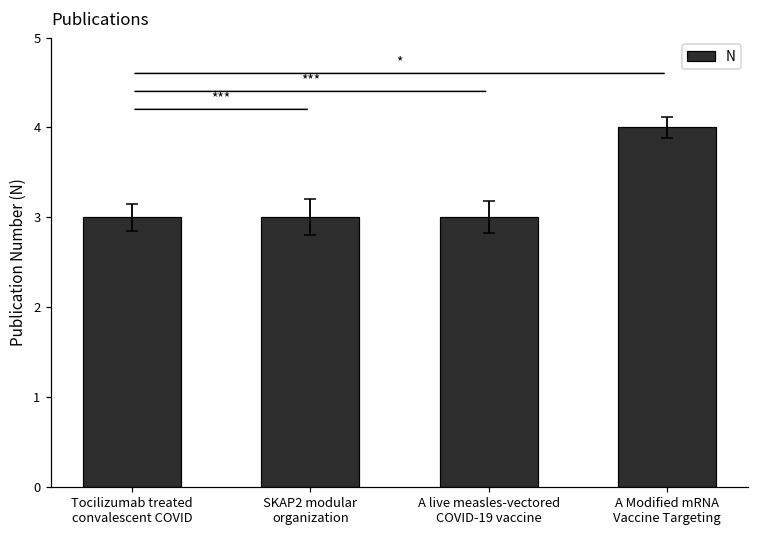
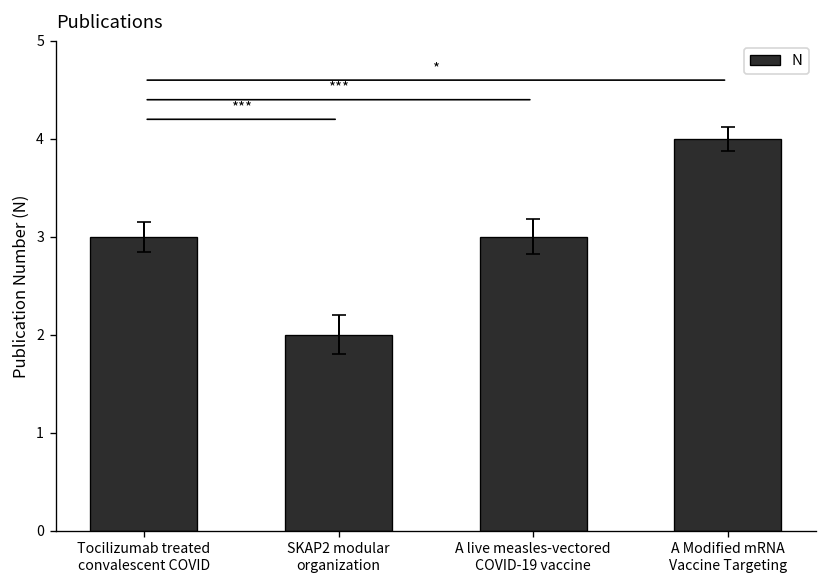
  {
    "N": {
      "Tocilizumab treated convalescent COVID": 3,
-     "SKAP2 modular organization": 3,
+     "SKAP2 modular organization": 2,
      "A live measles-vectored COVID-19 vaccine": 3,
      "A Modified mRNA Vaccine Targeting": 4
    }
  }
